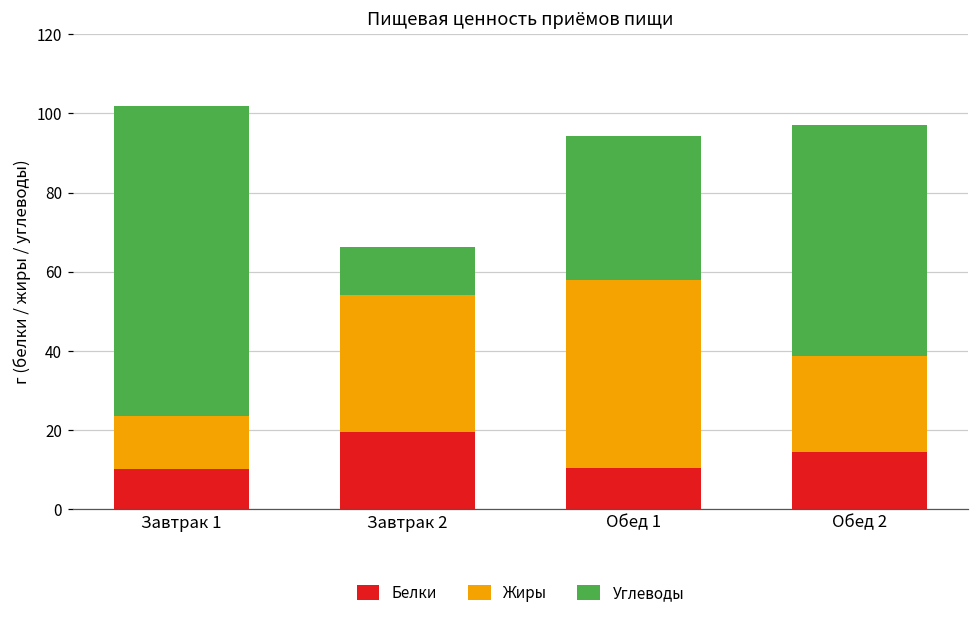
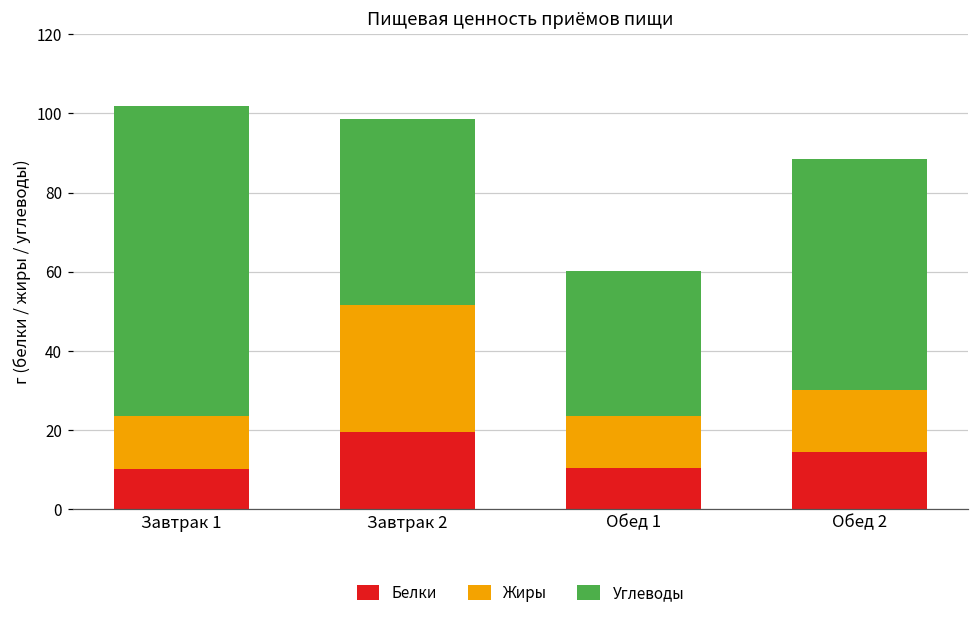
  {
    "Белки": {
      "Завтрак 1": 10,
      "Завтрак 2": 20,
      "Обед 1": 10,
      "Обед 2": 15
    },
    "Жиры": {
      "Завтрак 1": 13,
-     "Завтрак 2": 35,
-     "Обед 1": 48,
-     "Обед 2": 24
+     "Завтрак 2": 32,
+     "Обед 1": 13,
+     "Обед 2": 16
    },
    "Углеводы": {
      "Завтрак 1": 78,
-     "Завтрак 2": 12,
+     "Завтрак 2": 47,
      "Обед 1": 37,
      "Обед 2": 58
    }
  }
